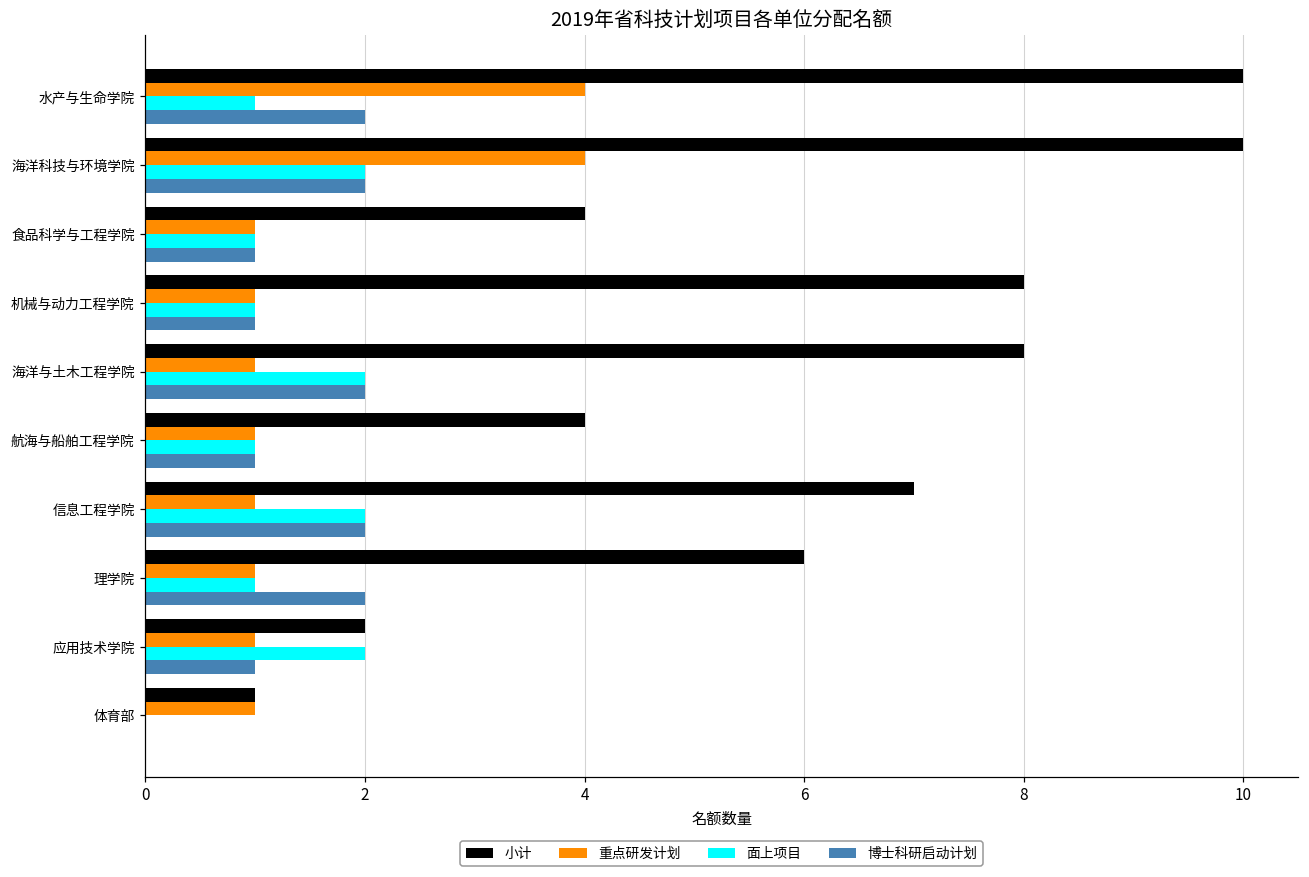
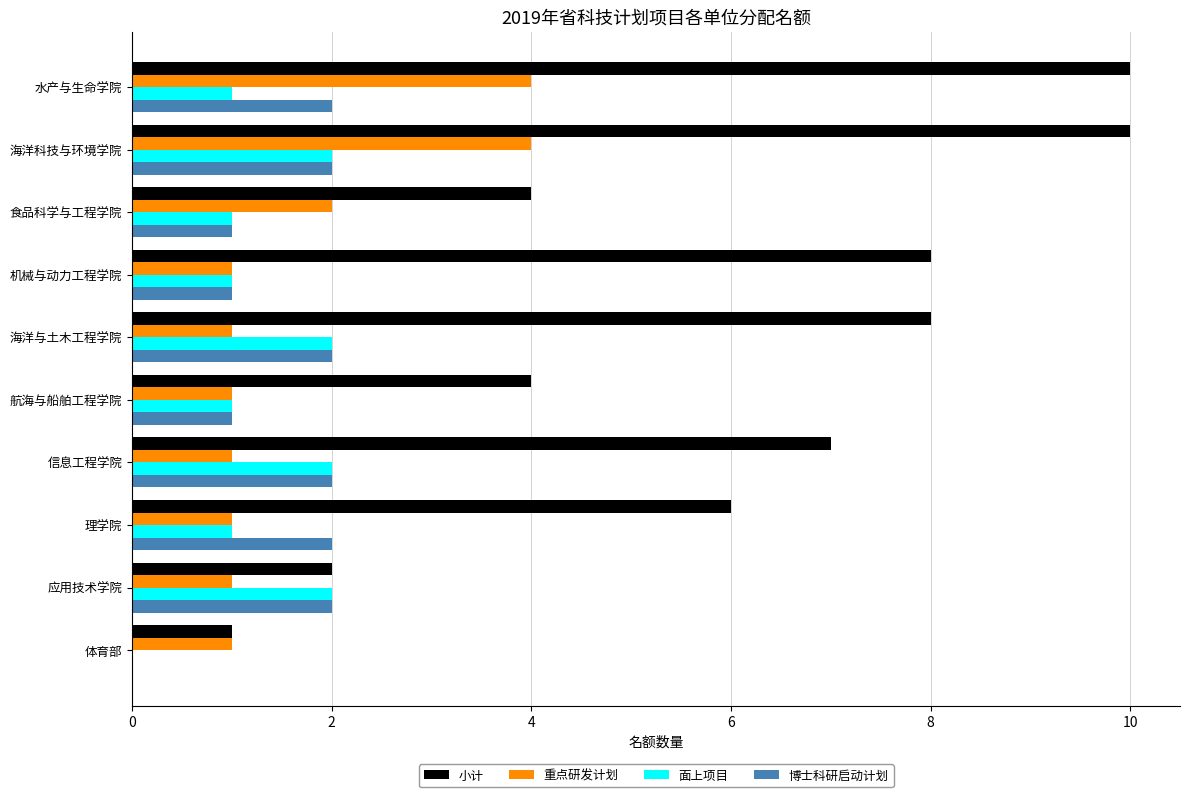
  {
    "小计": {
      "水产与生命学院": 10,
      "海洋科技与环境学院": 10,
      "食品科学与工程学院": 4,
      "机械与动力工程学院": 8,
      "海洋与土木工程学院": 8,
      "航海与船舶工程学院": 4,
      "信息工程学院": 7,
      "理学院": 6,
      "应用技术学院": 2,
      "体育部": 1
    },
    "重点研发计划": {
      "水产与生命学院": 4,
      "海洋科技与环境学院": 4,
-     "食品科学与工程学院": 1,
+     "食品科学与工程学院": 2,
      "机械与动力工程学院": 1,
      "海洋与土木工程学院": 1,
      "航海与船舶工程学院": 1,
      "信息工程学院": 1,
      "理学院": 1,
      "应用技术学院": 1,
      "体育部": 1
    },
    "面上项目": {
      "水产与生命学院": 1,
      "海洋科技与环境学院": 2,
      "食品科学与工程学院": 1,
      "机械与动力工程学院": 1,
      "海洋与土木工程学院": 2,
      "航海与船舶工程学院": 1,
      "信息工程学院": 2,
      "理学院": 1,
      "应用技术学院": 2,
      "体育部": 0
    },
    "博士科研启动计划": {
      "水产与生命学院": 2,
      "海洋科技与环境学院": 2,
      "食品科学与工程学院": 1,
      "机械与动力工程学院": 1,
      "海洋与土木工程学院": 2,
      "航海与船舶工程学院": 1,
      "信息工程学院": 2,
      "理学院": 2,
-     "应用技术学院": 1,
+     "应用技术学院": 2,
      "体育部": 0
    }
  }
